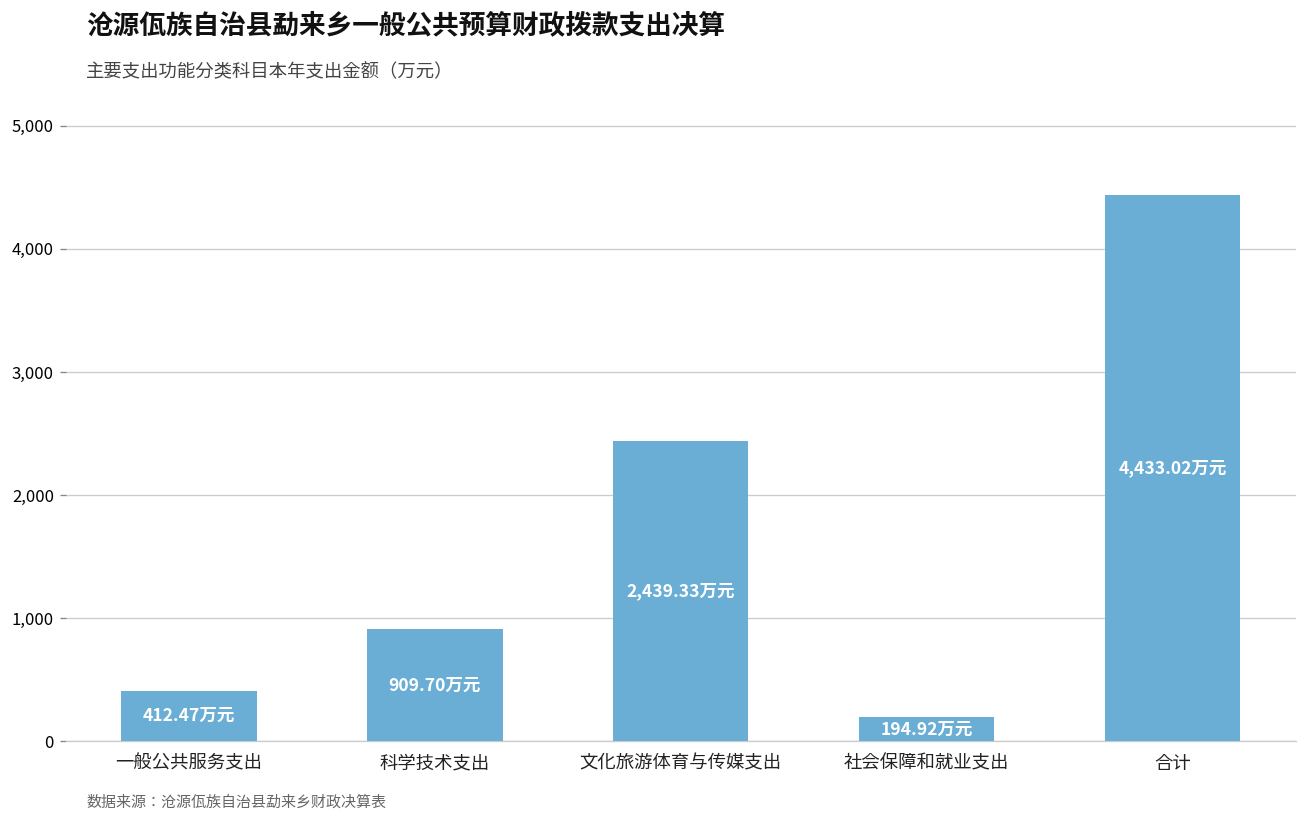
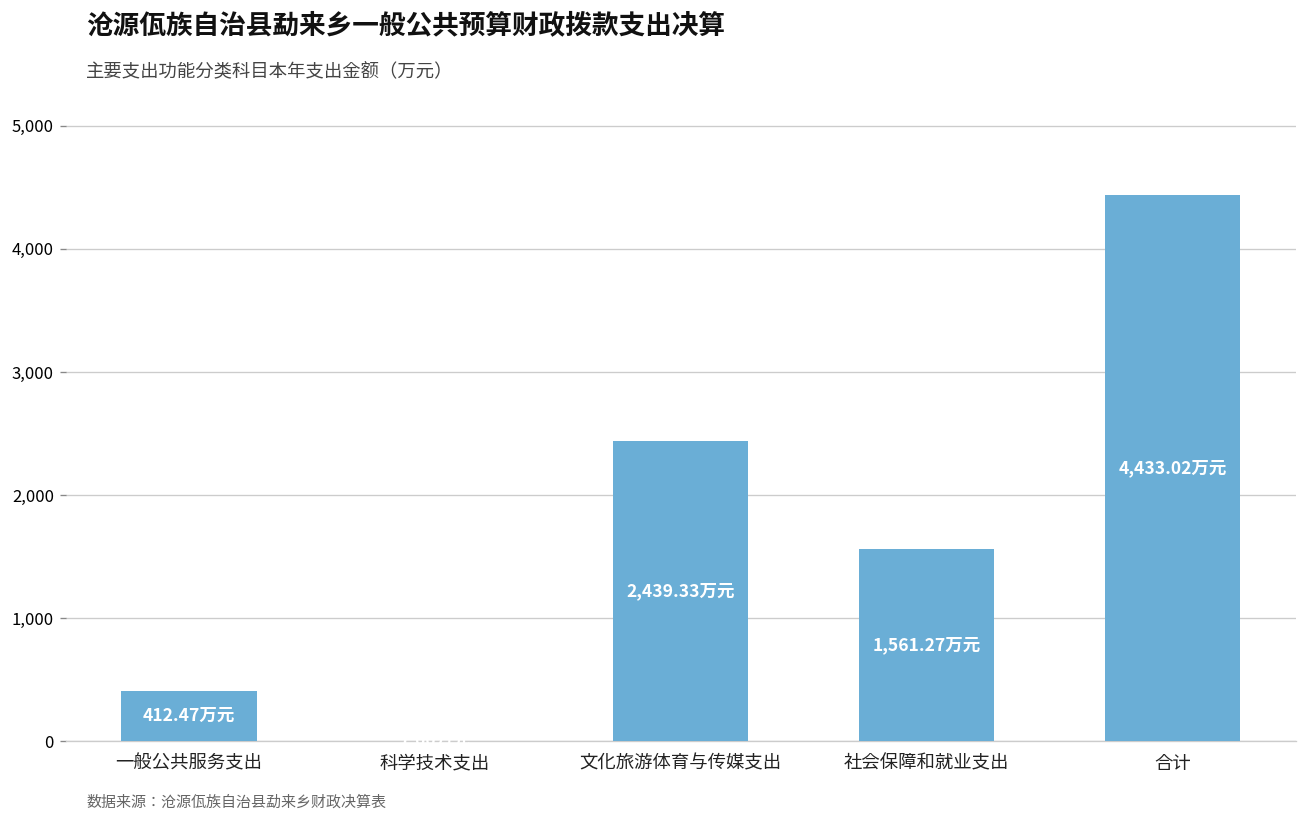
  {
    "一般公共服务支出": "412.47",
-   "科学技术支出": "910",
+   "科学技术支出": "10",
    "文化旅游体育与传媒支出": "2,439.33",
-   "社会保障和就业支出": "194.92",
+   "社会保障和就业支出": "1,561.27",
    "合计": "4,433.02"
  }
